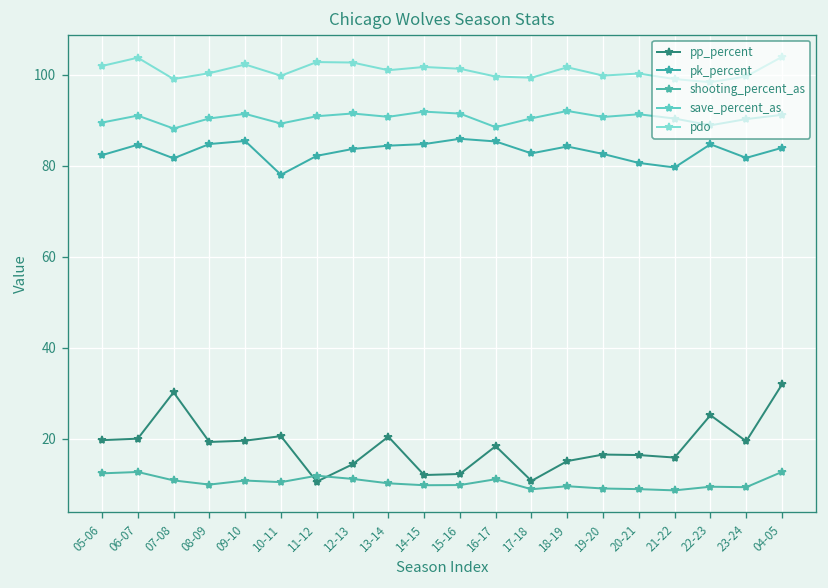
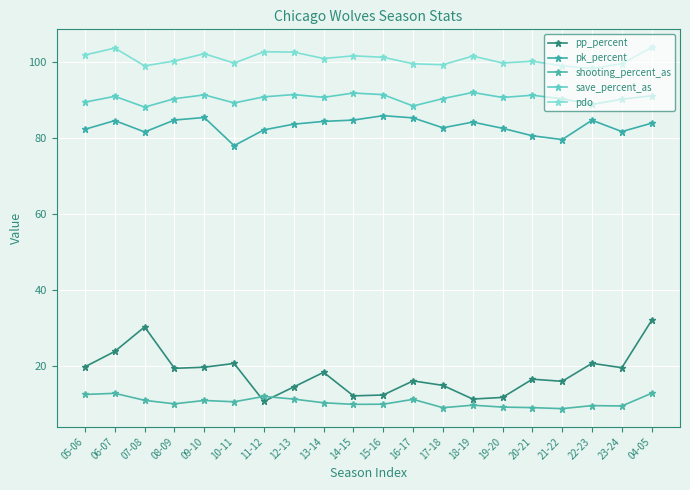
  {
    "pp_percent": {
      "05-06": 20,
-     "06-07": 20,
+     "06-07": 24,
      "07-08": 30,
      "08-09": 19,
      "09-10": 20,
      "10-11": 21,
      "11-12": 11,
      "12-13": 14,
-     "13-14": 20,
+     "13-14": 18,
      "14-15": 12,
      "15-16": 12,
-     "16-17": 18,
-     "17-18": 11,
-     "18-19": 15,
-     "19-20": 17,
+     "16-17": 16,
+     "17-18": 15,
+     "18-19": 11,
+     "19-20": 12,
      "20-21": 16,
      "21-22": 16,
-     "22-23": 25,
+     "22-23": 21,
      "23-24": 19,
      "04-05": 32
    }
  }
